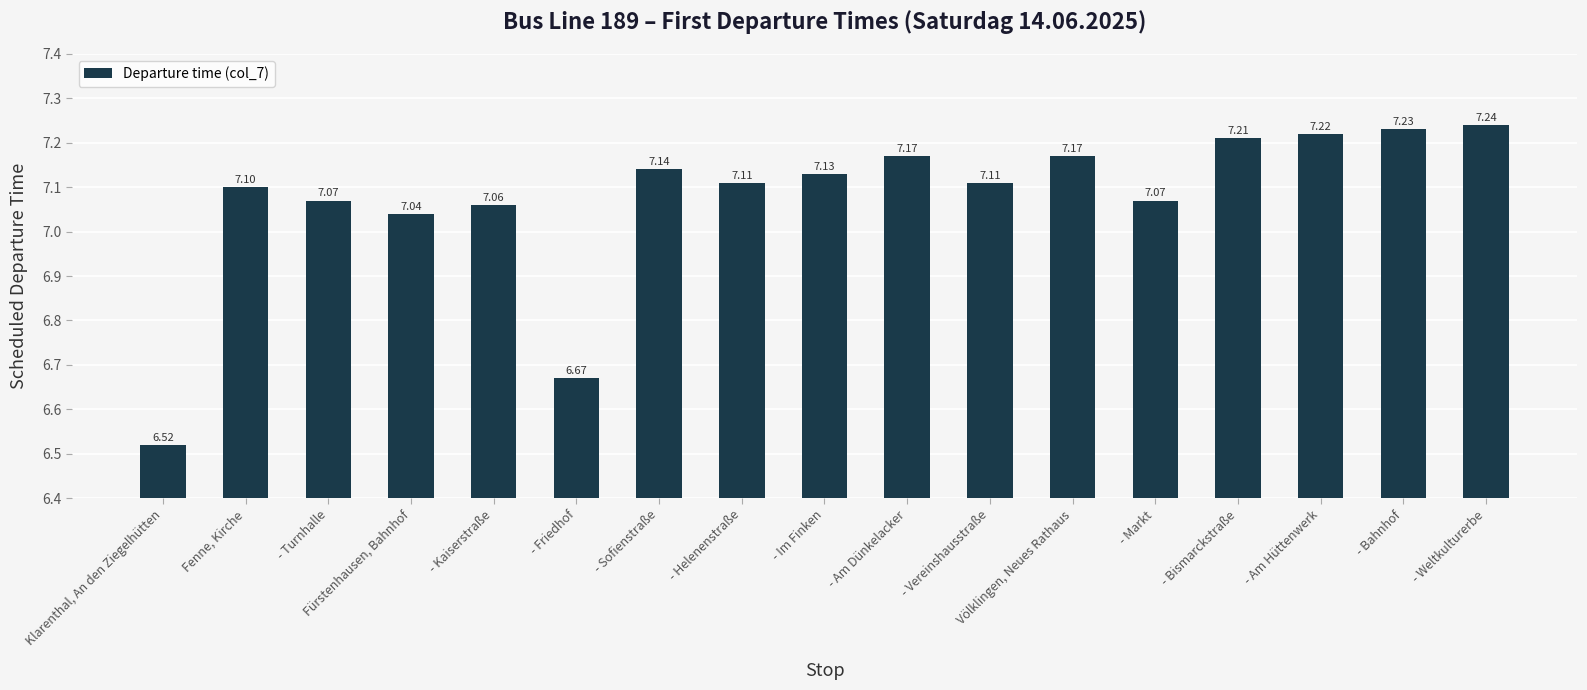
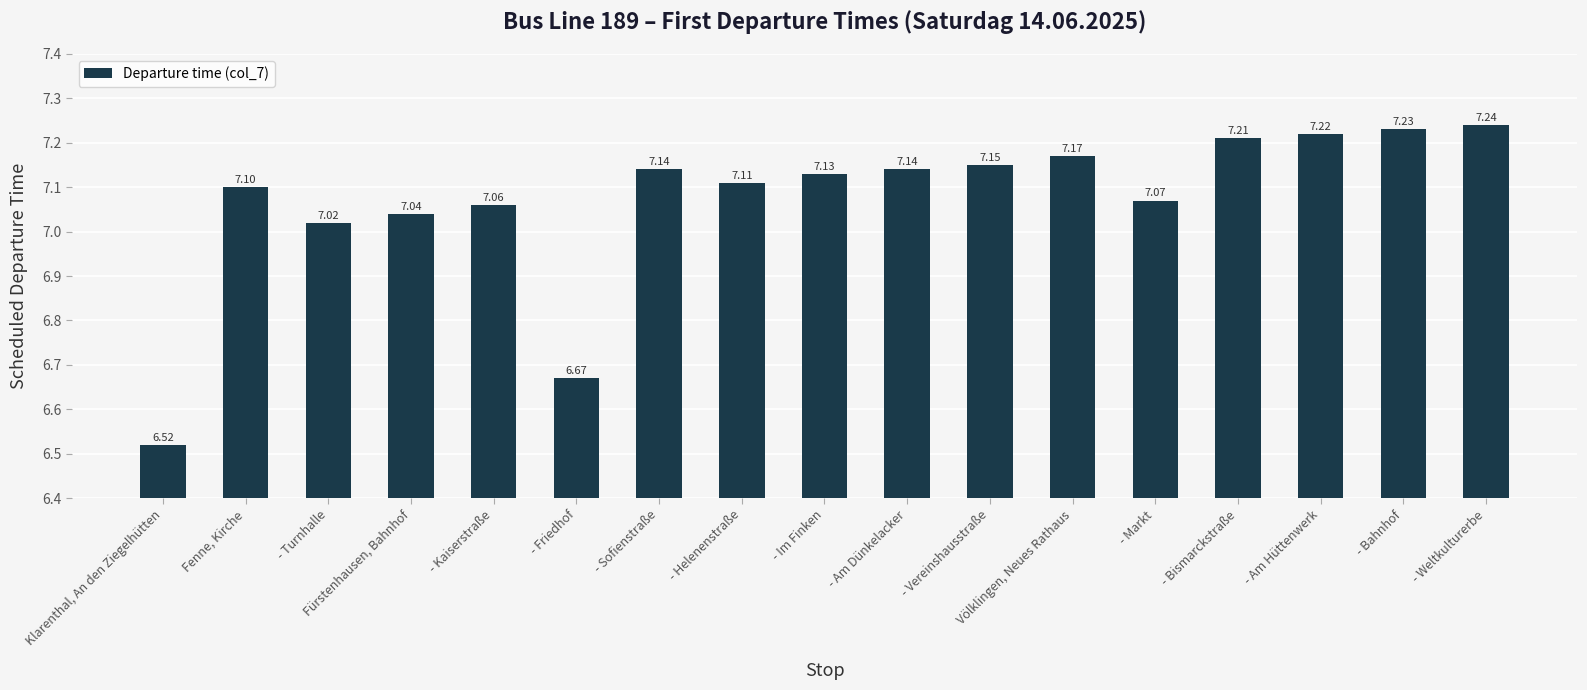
  {
    "Klarenthal, An den Ziegelhütten": 6.52,
    "Fenne, Kirche": 7.10,
-   "- Turnhalle": 7.07,
+   "- Turnhalle": 7.02,
    "Fürstenhausen, Bahnhof": 7.04,
    "- Kaiserstraße": 7.06,
    "- Friedhof": 6.67,
    "- Sofienstraße": 7.14,
    "- Helenenstraße": 7.11,
    "- Im Finken": 7.13,
-   "- Am Dünkelacker": 7.17,
-   "- Vereinshausstraße": 7.11,
+   "- Am Dünkelacker": 7.14,
+   "- Vereinshausstraße": 7.15,
    "Völklingen, Neues Rathaus": 7.17,
    "- Markt": 7.07,
    "- Bismarckstraße": 7.21,
    "- Am Hüttenwerk": 7.22,
    "- Bahnhof": 7.23,
    "- Weltkulturerbe": 7.24
  }
